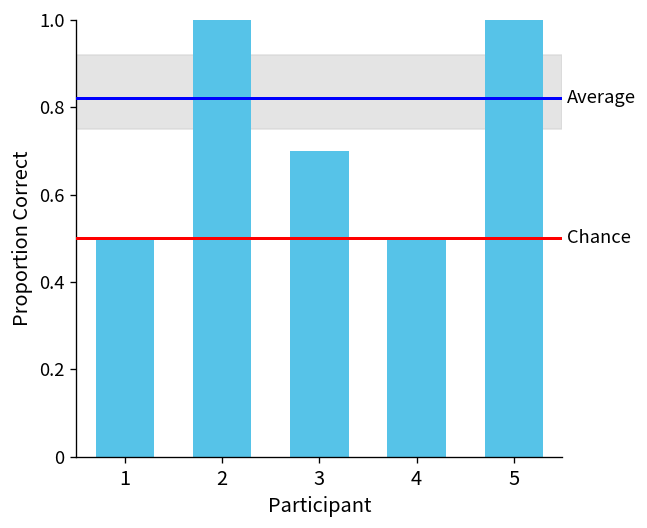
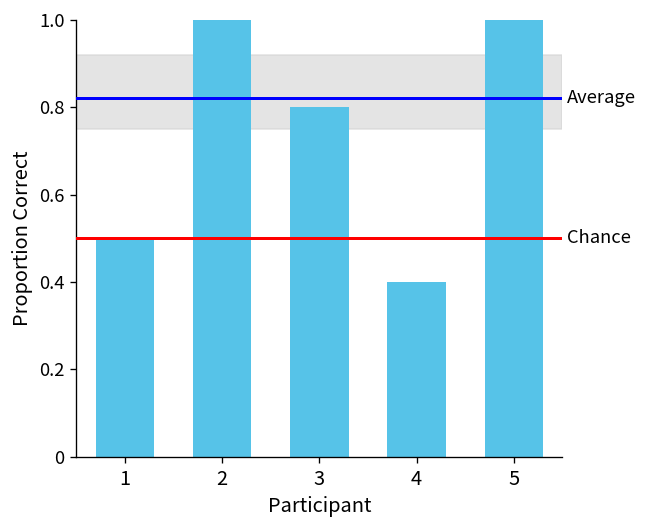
  {
    "1": 0.5,
    "2": 1.0,
-   "3": 0.7,
-   "4": 0.5,
+   "3": 0.8,
+   "4": 0.4,
    "5": 1.0
  }
